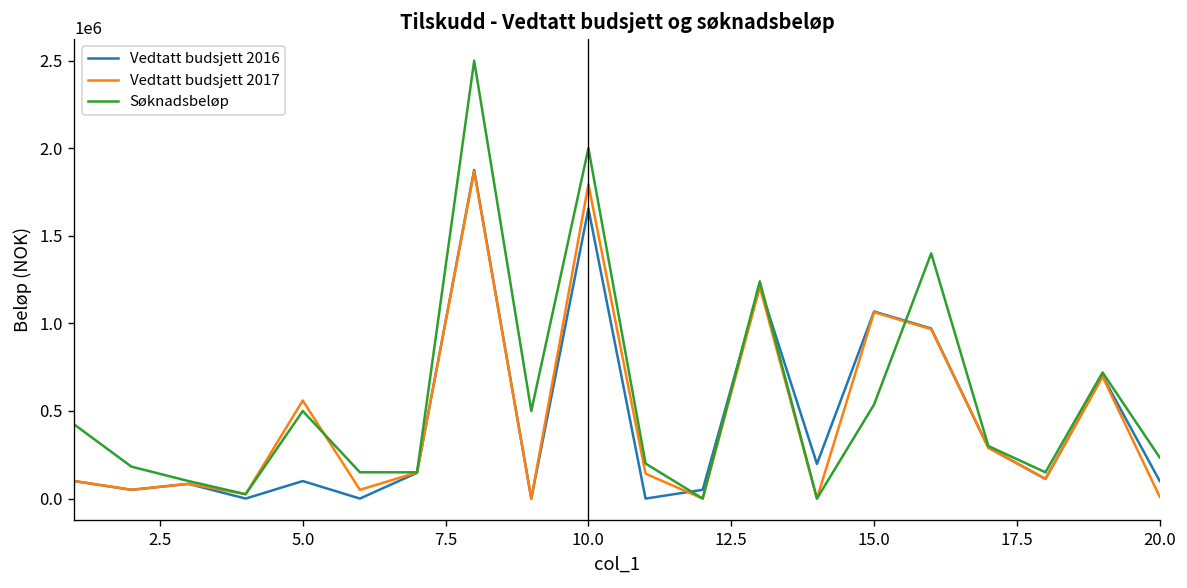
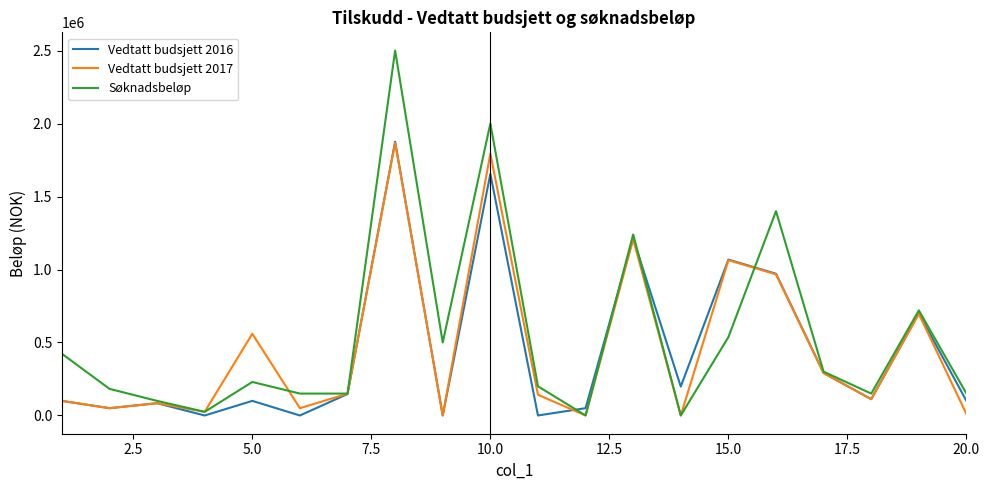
  {
    "Vedtatt budsjett 2016": {
      "5.0": 100000,
      "10.0": 1660000,
      "20.0": 100000
    },
    "Vedtatt budsjett 2017": {
      "5.0": 560000,
      "10.0": 1790000,
      "20.0": 10000
    },
    "Søknadsbeløp": {
-     "5.0": 500000,
+     "5.0": 230000,
      "10.0": 2000000,
      "15.0": 540000,
-     "20.0": 230000
+     "20.0": 150000
    }
  }
